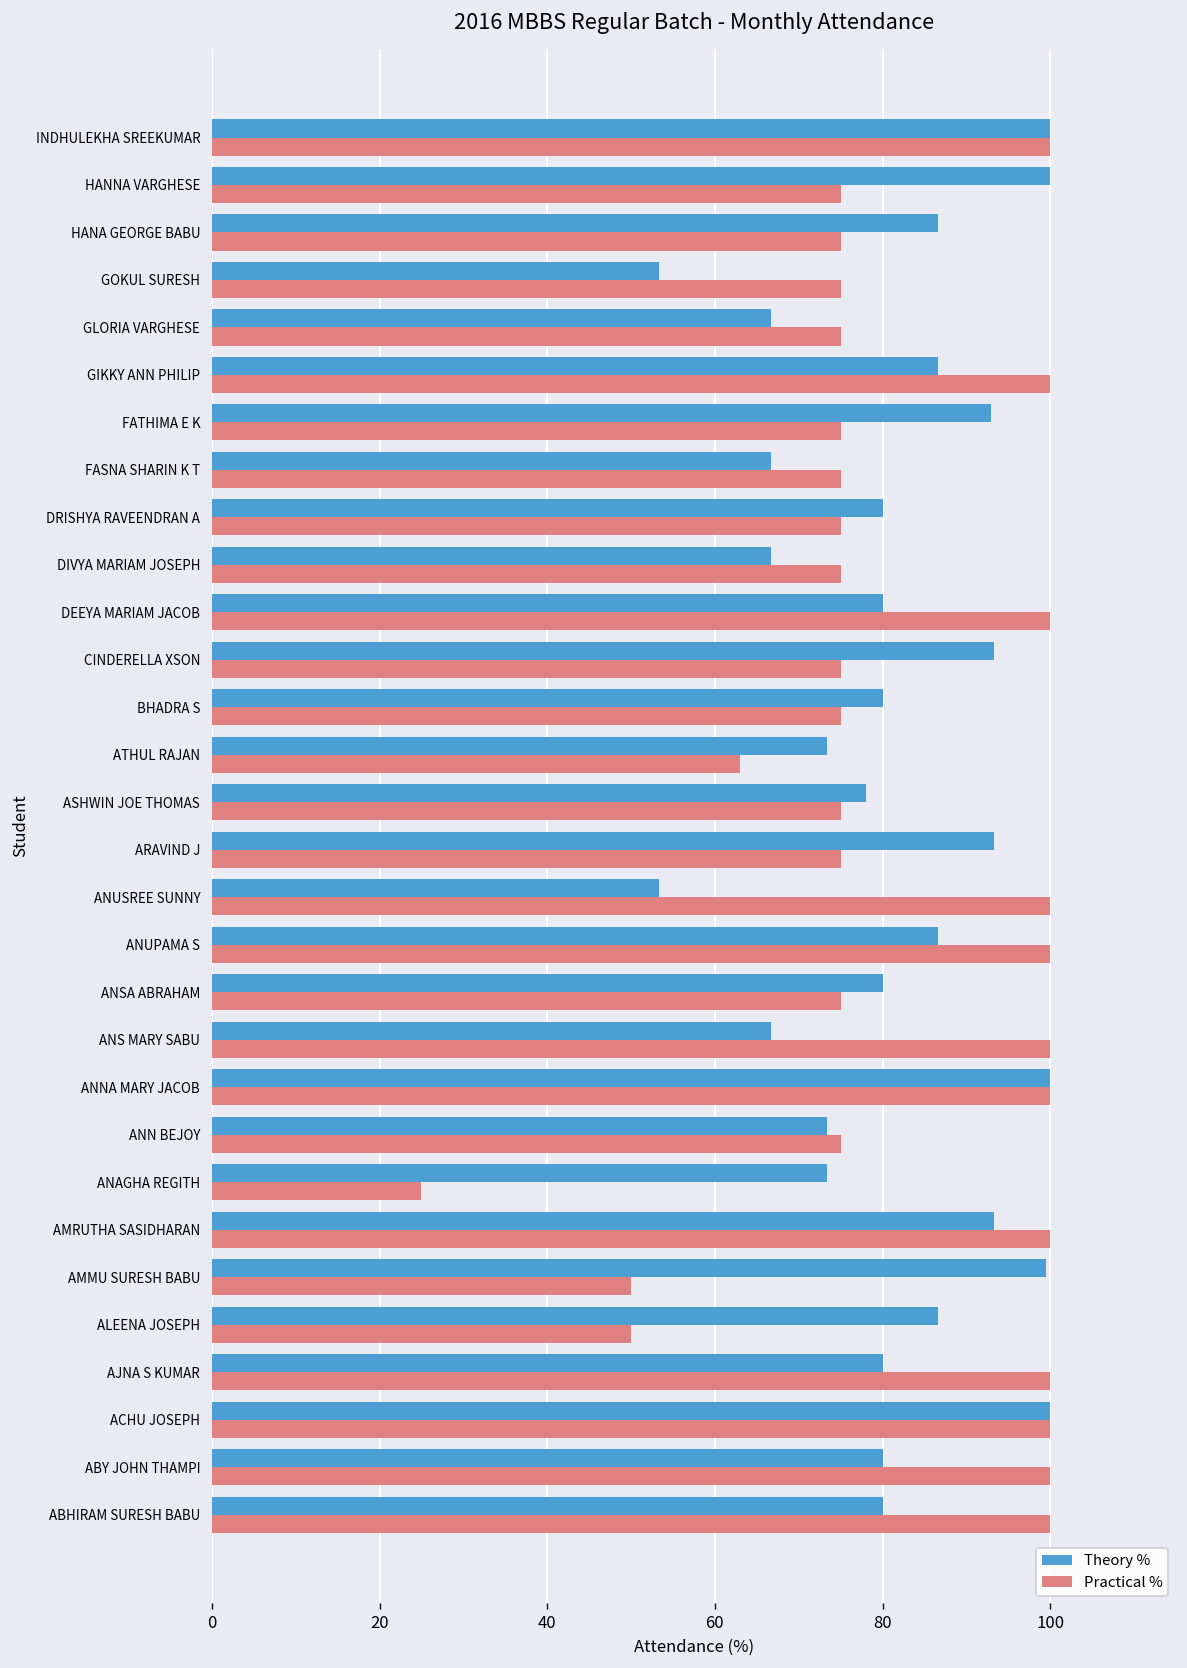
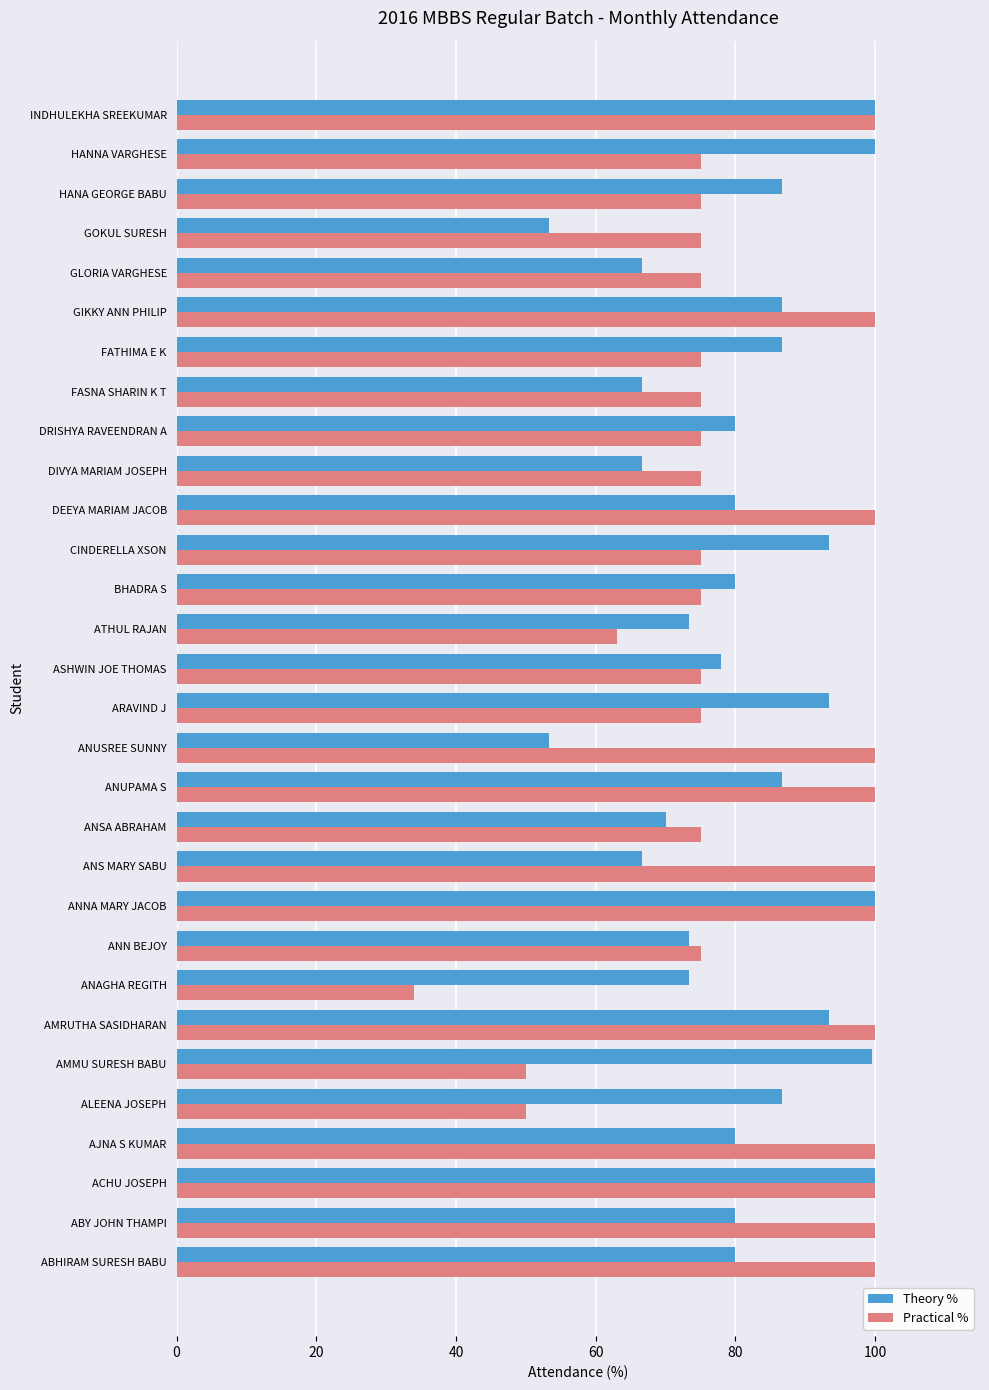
  {
    "Theory %": {
      "INDHULEKHA SREEKUMAR": 100,
      "HANNA VARGHESE": 100,
      "HANA GEORGE BABU": 87,
      "GOKUL SURESH": 53,
      "GLORIA VARGHESE": 67,
      "GIKKY ANN PHILIP": 87,
-     "FATHIMA E K": 93,
+     "FATHIMA E K": 87,
      "FASNA SHARIN K T": 67,
      "DRISHYA RAVEENDRAN A": 80,
      "DIVYA MARIAM JOSEPH": 67,
      "DEEYA MARIAM JACOB": 80,
      "CINDERELLA XSON": 93,
      "BHADRA S": 80,
      "ATHUL RAJAN": 73,
      "ASHWIN JOE THOMAS": 78,
      "ARAVIND J": 93,
      "ANUSREE SUNNY": 53,
      "ANUPAMA S": 87,
-     "ANSA ABRAHAM": 80,
+     "ANSA ABRAHAM": 70,
      "ANS MARY SABU": 67,
      "ANNA MARY JACOB": 100,
      "ANN BEJOY": 73,
      "ANAGHA REGITH": 73,
      "AMRUTHA SASIDHARAN": 93,
      "AMMU SURESH BABU": 100,
      "ALEENA JOSEPH": 87,
      "AJNA S KUMAR": 80,
      "ACHU JOSEPH": 100,
      "ABY JOHN THAMPI": 80,
      "ABHIRAM SURESH BABU": 80
    },
    "Practical %": {
      "INDHULEKHA SREEKUMAR": 100,
      "HANNA VARGHESE": 75,
      "HANA GEORGE BABU": 75,
      "GOKUL SURESH": 75,
      "GLORIA VARGHESE": 75,
      "GIKKY ANN PHILIP": 100,
      "FATHIMA E K": 75,
      "FASNA SHARIN K T": 75,
      "DRISHYA RAVEENDRAN A": 75,
      "DIVYA MARIAM JOSEPH": 75,
      "DEEYA MARIAM JACOB": 100,
      "CINDERELLA XSON": 75,
      "BHADRA S": 75,
      "ATHUL RAJAN": 63,
      "ASHWIN JOE THOMAS": 75,
      "ARAVIND J": 75,
      "ANUSREE SUNNY": 100,
      "ANUPAMA S": 100,
      "ANSA ABRAHAM": 75,
      "ANS MARY SABU": 100,
      "ANNA MARY JACOB": 100,
      "ANN BEJOY": 75,
-     "ANAGHA REGITH": 25,
+     "ANAGHA REGITH": 34,
      "AMRUTHA SASIDHARAN": 100,
      "AMMU SURESH BABU": 50,
      "ALEENA JOSEPH": 50,
      "AJNA S KUMAR": 100,
      "ACHU JOSEPH": 100,
      "ABY JOHN THAMPI": 100,
      "ABHIRAM SURESH BABU": 100
    }
  }
